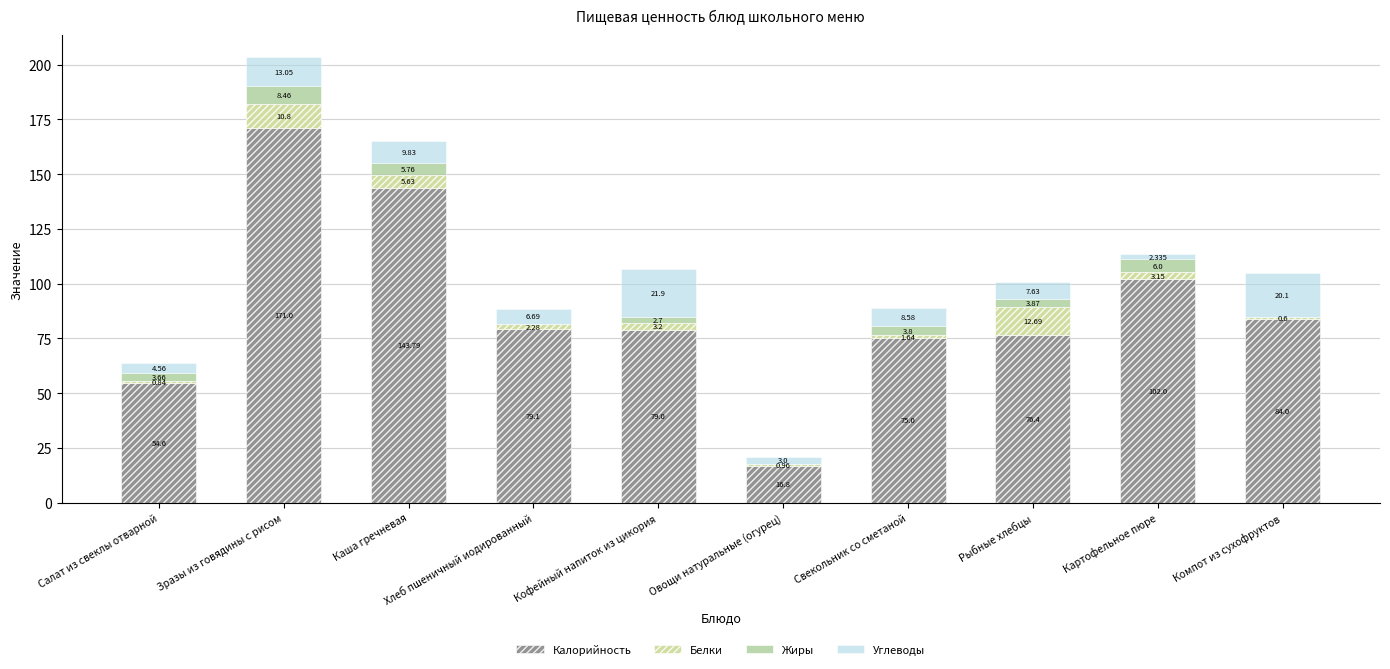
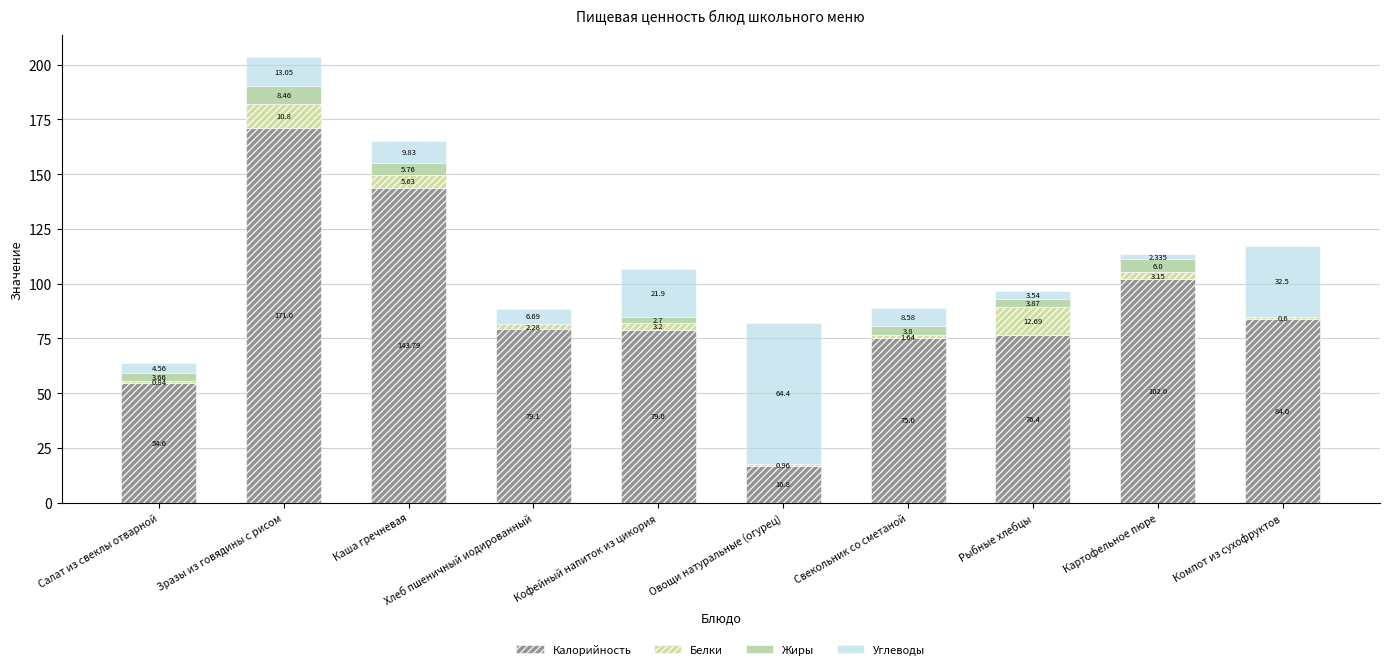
  {
    "Калорийность": {
      "Салат из свеклы отварной": 54.6,
      "Зразы из говядины с рисом": 171.0,
      "Каша гречневая": 143.79,
      "Хлеб пшеничный иодированный": 79.1,
      "Кофейный напиток из цикория": 79.0,
      "Овощи натуральные (огурец)": 16.8,
      "Свекольник со сметаной": 75.0,
      "Рыбные хлебцы": 76.4,
      "Картофельное пюре": 102.0,
      "Компот из сухофруктов": 84.0
    },
    "Углеводы": {
      "Салат из свеклы отварной": 4.56,
      "Зразы из говядины с рисом": 13.05,
      "Каша гречневая": 9.83,
      "Хлеб пшеничный иодированный": 6.69,
      "Кофейный напиток из цикория": 21.9,
-     "Овощи натуральные (огурец)": 3.0,
+     "Овощи натуральные (огурец)": 64.4,
      "Свекольник со сметаной": 8.58,
-     "Рыбные хлебцы": 7.63,
+     "Рыбные хлебцы": 3.54,
      "Картофельное пюре": 2.335,
-     "Компот из сухофруктов": 20.1
+     "Компот из сухофруктов": 32.5
    }
  }
